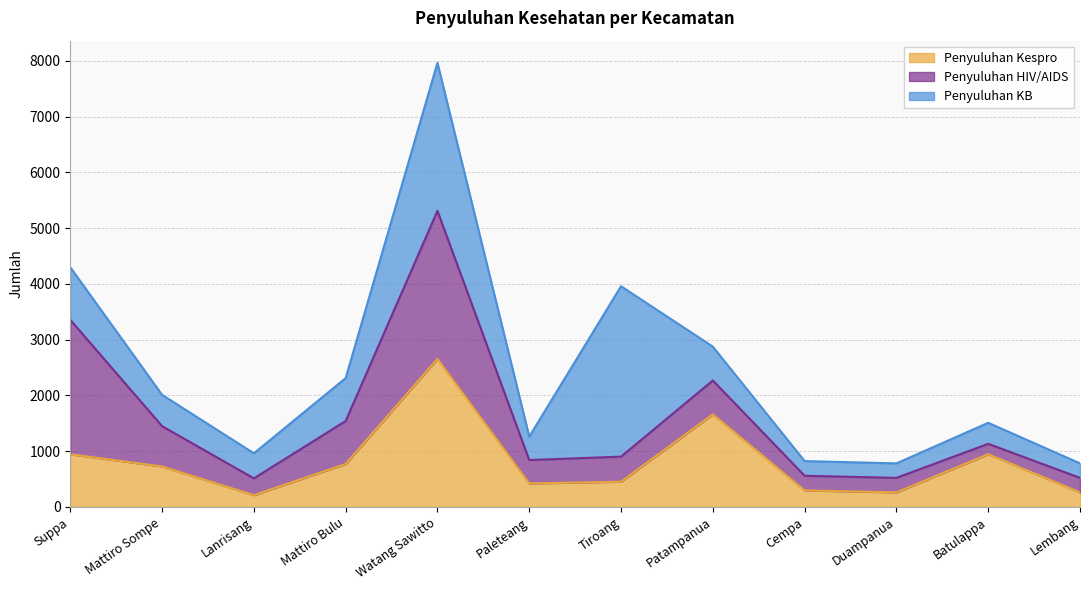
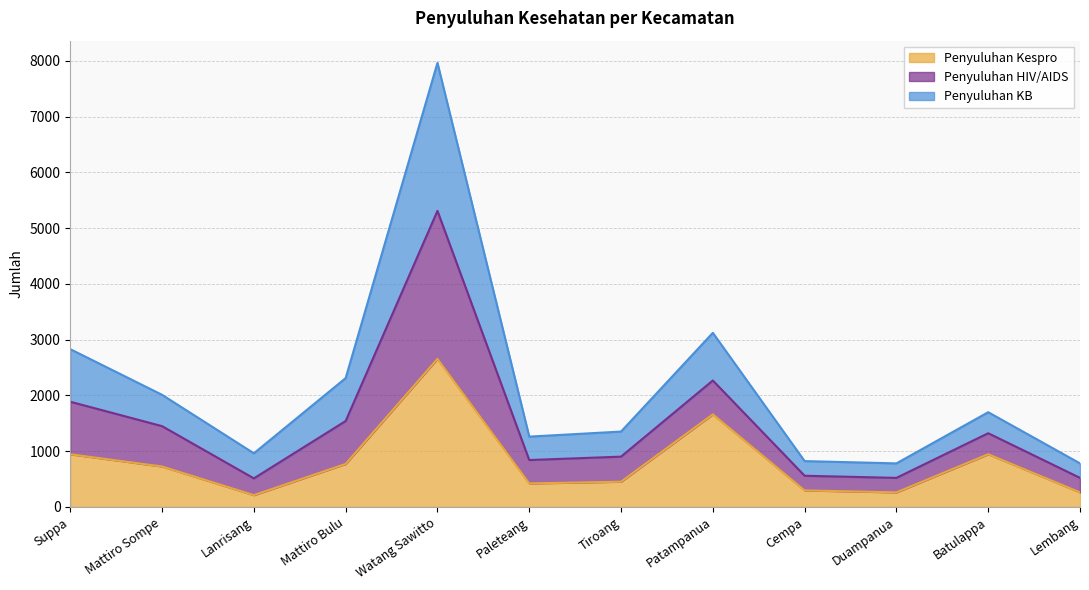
  {
    "Penyuluhan Kespro": {
      "Suppa": 900,
      "Mattiro Sompe": 700,
      "Lanrisang": 200,
      "Mattiro Bulu": 800,
      "Watang Sawitto": 2700,
      "Paleteang": 400,
      "Tiroang": 500,
      "Patampanua": 1700,
      "Cempa": 300,
      "Duampanua": 300,
      "Batulappa": 900,
      "Lembang": 300
    },
    "Penyuluhan HIV/AIDS": {
-     "Suppa": 2400,
+     "Suppa": 900,
      "Mattiro Sompe": 700,
      "Lanrisang": 300,
      "Mattiro Bulu": 800,
      "Watang Sawitto": 2700,
      "Paleteang": 400,
      "Tiroang": 500,
      "Patampanua": 600,
      "Cempa": 300,
      "Duampanua": 300,
-     "Batulappa": 200,
+     "Batulappa": 400,
      "Lembang": 300
    },
    "Penyuluhan KB": {
      "Suppa": 900,
      "Mattiro Sompe": 600,
      "Lanrisang": 500,
      "Mattiro Bulu": 800,
      "Watang Sawitto": 2700,
      "Paleteang": 400,
-     "Tiroang": 3100,
-     "Patampanua": 600,
+     "Tiroang": 500,
+     "Patampanua": 900,
      "Cempa": 300,
      "Duampanua": 300,
      "Batulappa": 400,
      "Lembang": 300
    }
  }
